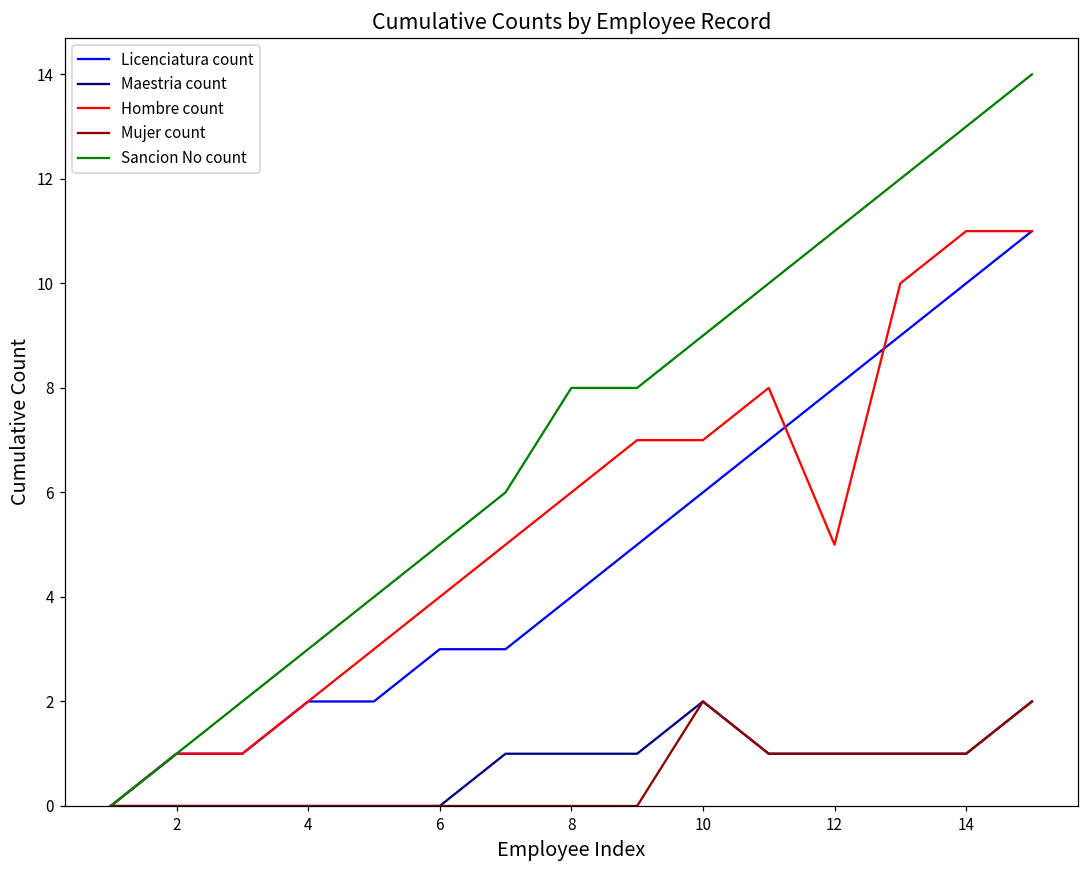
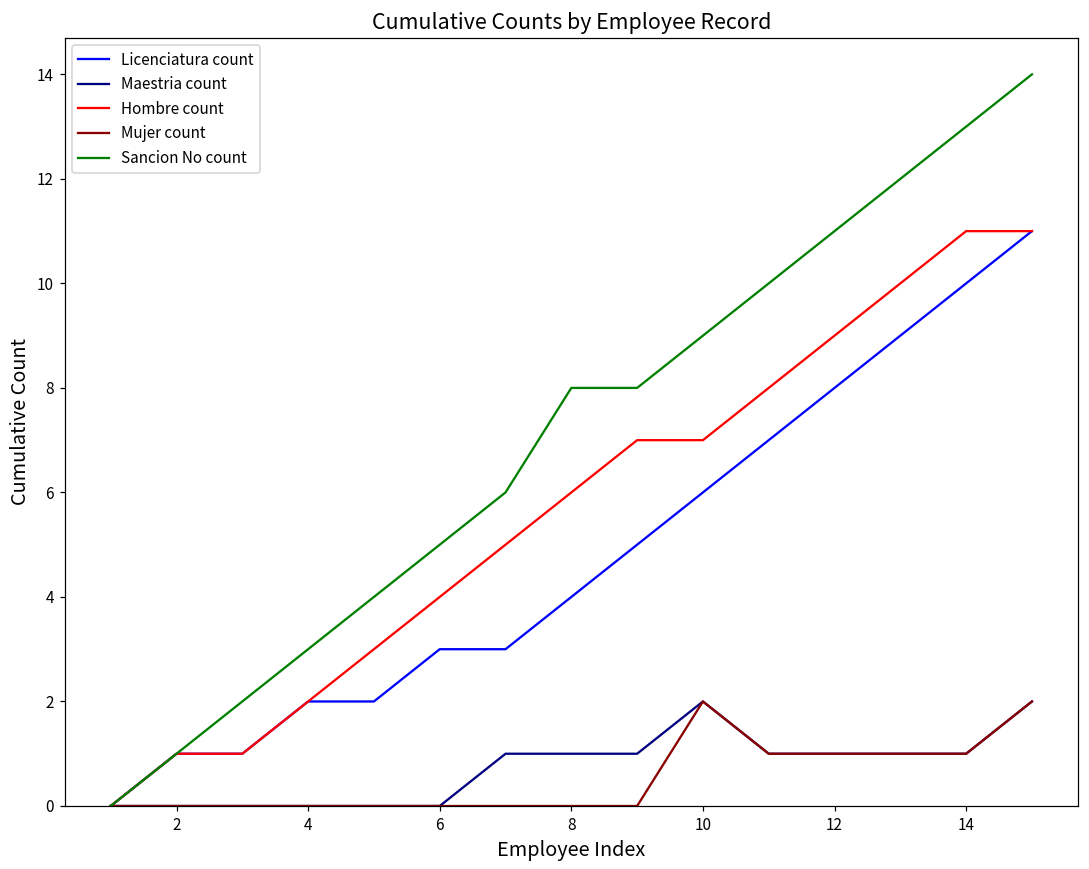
  {
    "Licenciatura count": {
      "6": 3,
      "8": 4,
      "10": 6,
      "12": 8,
      "14": 10
    },
    "Maestria count": {
      "8": 1
    },
    "Hombre count": {
      "6": 4,
      "8": 6,
      "10": 7,
-     "12": 5,
+     "12": 9,
      "14": 11
    },
    "Mujer count": {
      "8": 0
    },
    "Sancion No count": {
      "4": 3,
      "6": 5,
      "8": 8,
      "10": 9,
      "12": 11,
      "14": 13
    }
  }
